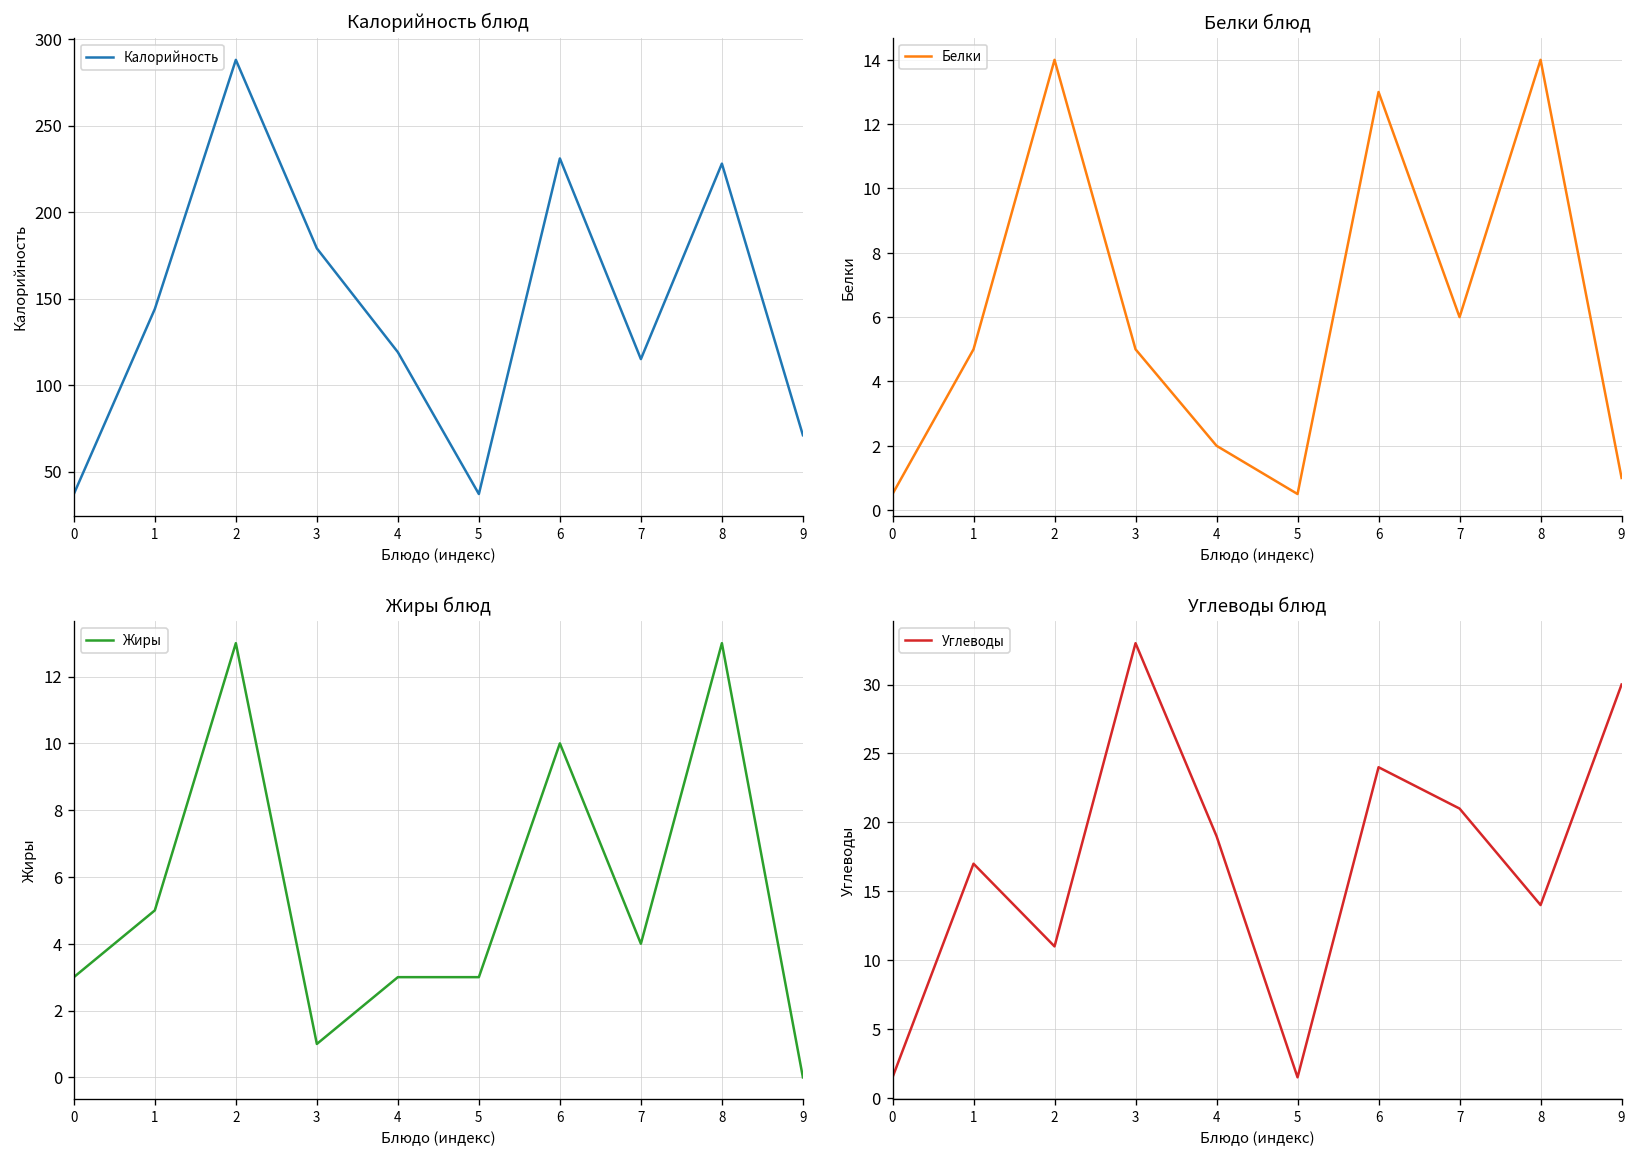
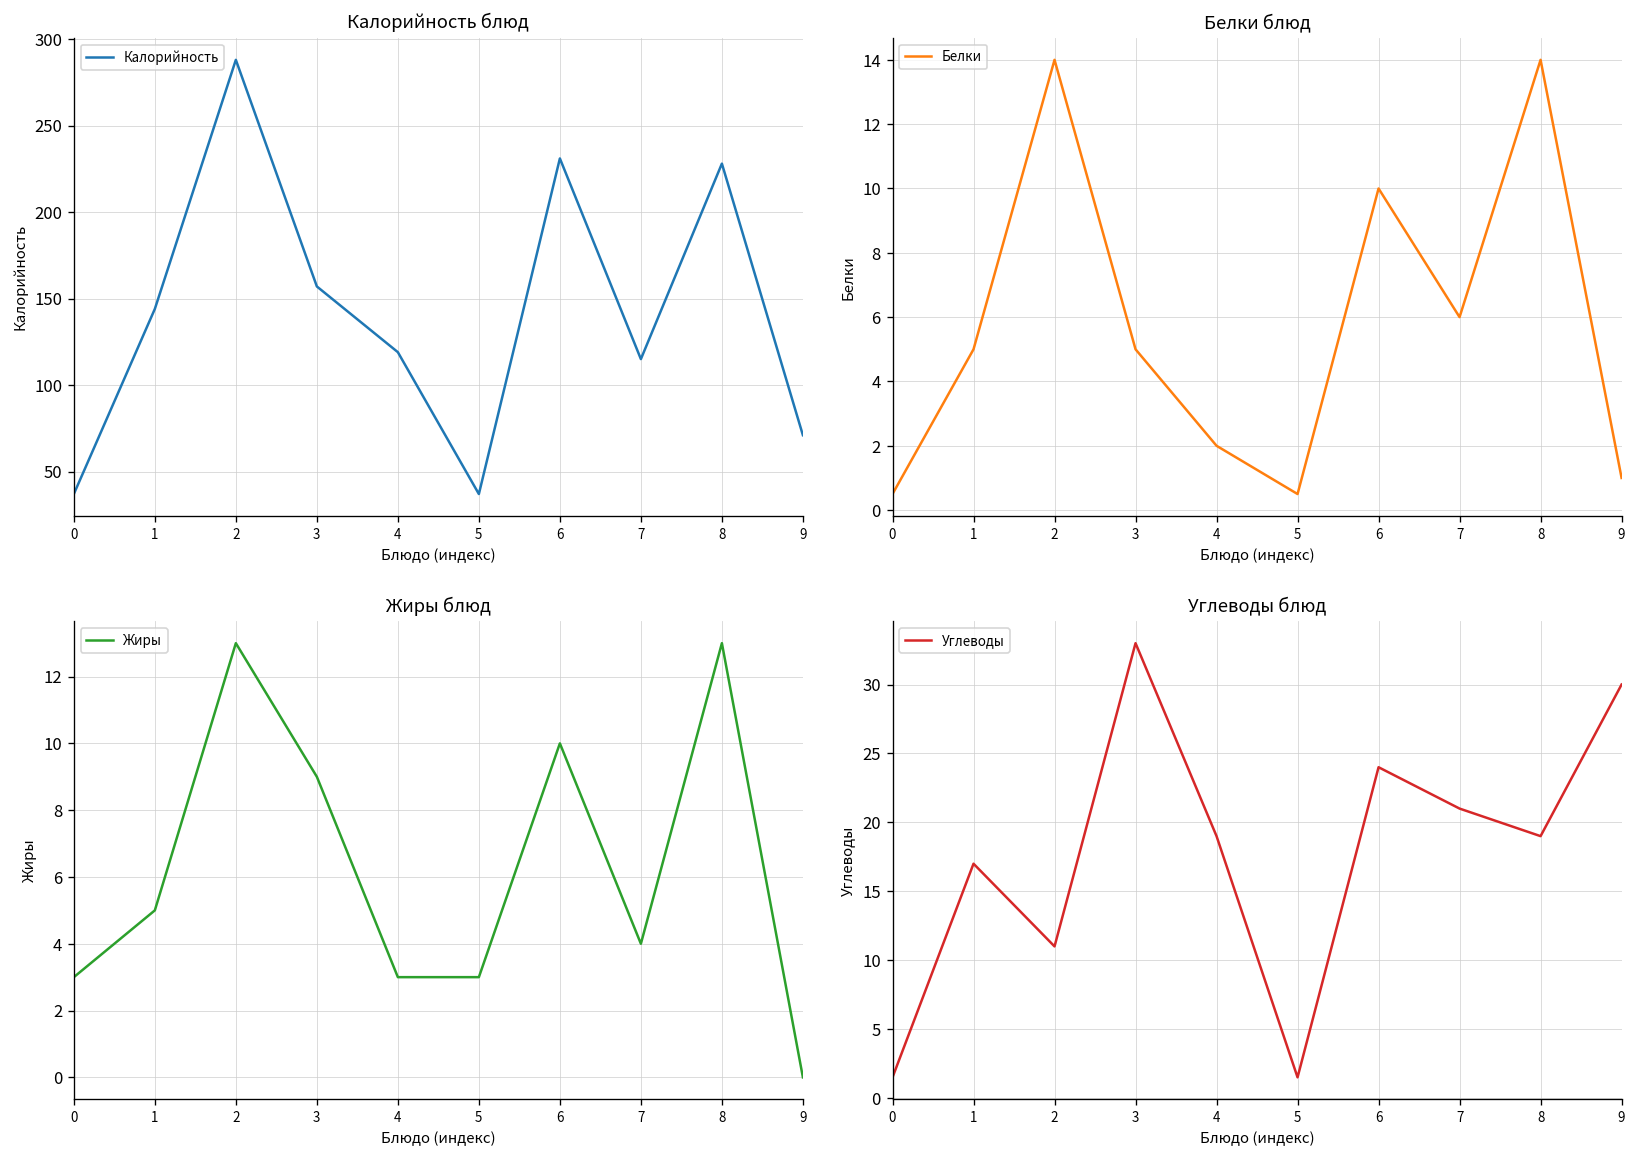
  {
    "Калорийность блюд": {
      "0": 37,
      "1": 144,
      "2": 288,
-     "3": 179,
+     "3": 157,
      "4": 119,
      "5": 37,
      "6": 231,
      "7": 115,
      "8": 228,
      "9": 71
    },
    "Белки блюд": {
      "0": 0.5,
      "1": 5,
      "2": 14,
      "3": 5,
      "4": 2,
      "5": 0.5,
-     "6": 13,
+     "6": 10,
      "7": 6,
      "8": 14,
      "9": 1
    },
    "Жиры блюд": {
      "0": 3,
      "1": 5,
      "2": 13,
-     "3": 1,
+     "3": 9,
      "4": 3,
      "5": 3,
      "6": 10,
      "7": 4,
      "8": 13,
      "9": 0
    },
    "Углеводы блюд": {
      "0": 1.5,
      "1": 17,
      "2": 11,
      "3": 33,
      "4": 19,
      "5": 1.5,
      "6": 24,
      "7": 21,
-     "8": 14,
+     "8": 19,
      "9": 30
    }
  }
